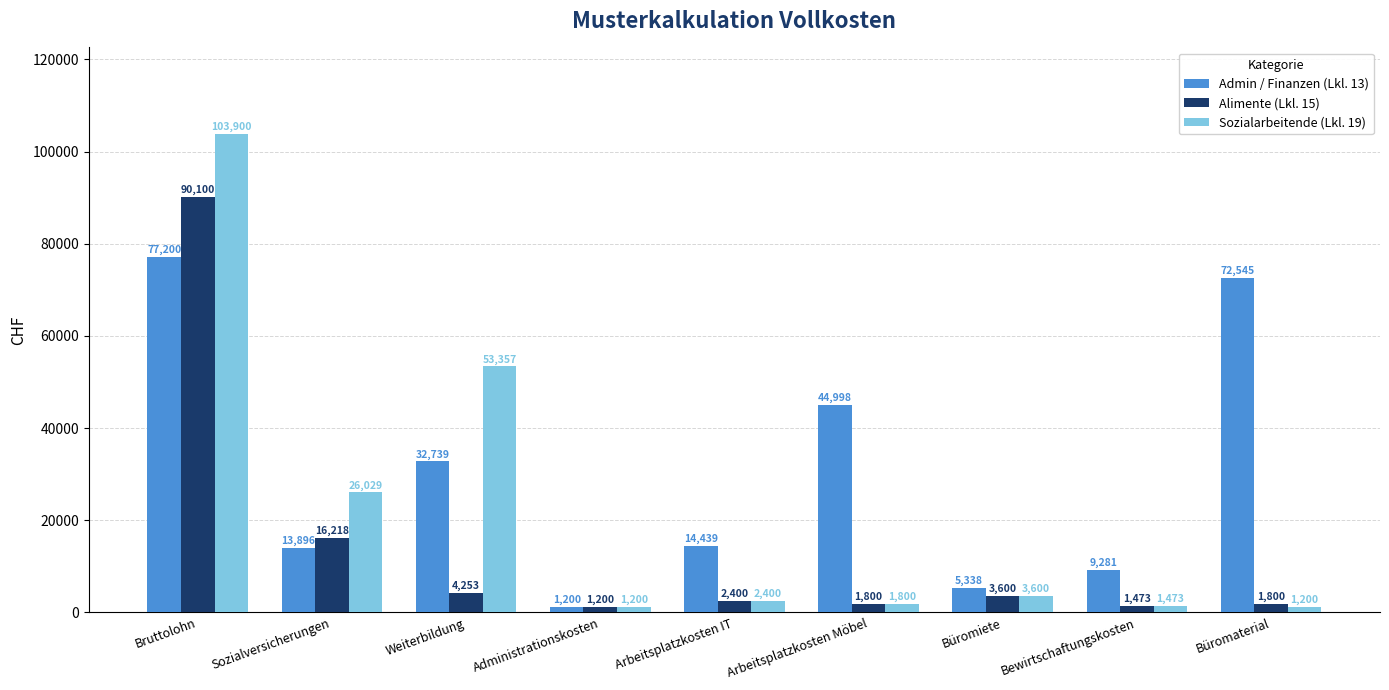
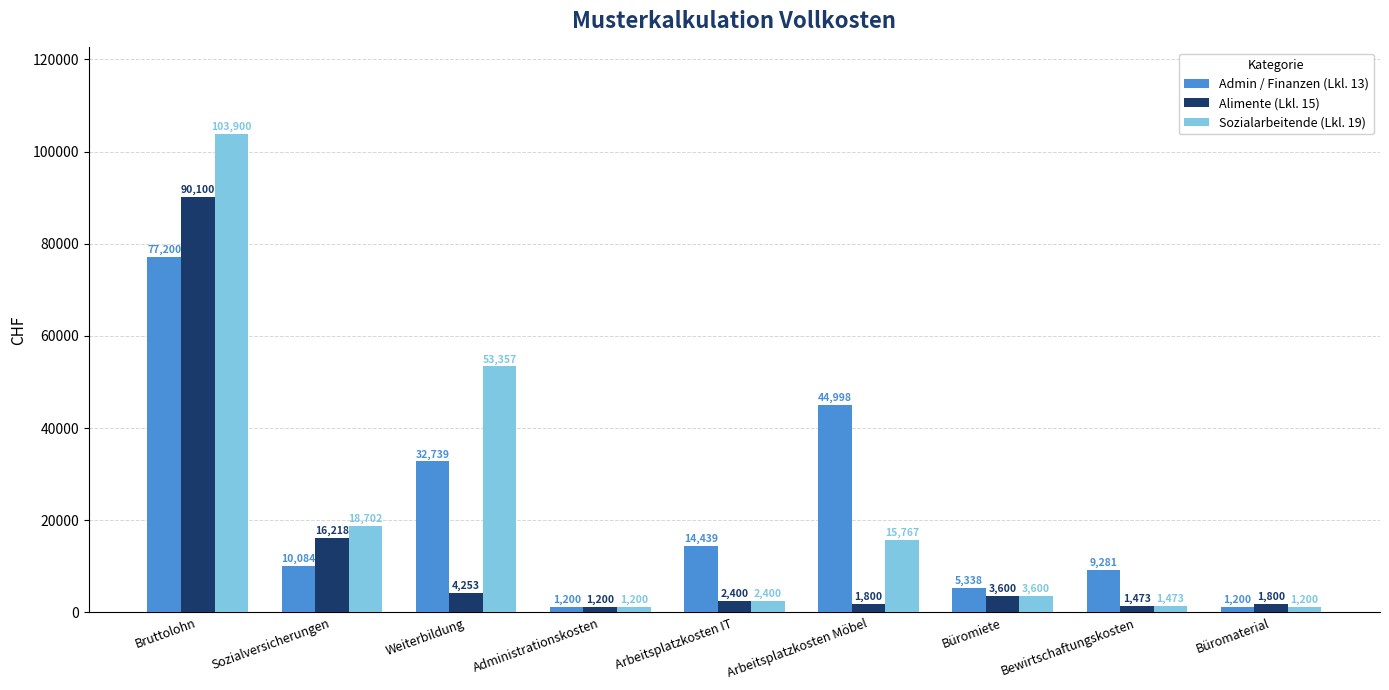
  {
    "Admin / Finanzen (Lkl. 13)": {
      "Bruttolohn": "77,200",
-     "Sozialversicherungen": "13,896",
+     "Sozialversicherungen": "10,084",
      "Weiterbildung": "32,739",
      "Administrationskosten": "1,200",
      "Arbeitsplatzkosten IT": "14,439",
      "Arbeitsplatzkosten Möbel": "44,998",
      "Büromiete": "5,338",
      "Bewirtschaftungskosten": "9,281",
-     "Büromaterial": "72,545"
+     "Büromaterial": "1,200"
    },
    "Alimente (Lkl. 15)": {
      "Bruttolohn": "90,100",
      "Sozialversicherungen": "16,218",
      "Weiterbildung": "4,253",
      "Administrationskosten": "1,200",
      "Arbeitsplatzkosten IT": "2,400",
      "Arbeitsplatzkosten Möbel": "1,800",
      "Büromiete": "3,600",
      "Bewirtschaftungskosten": "1,473",
      "Büromaterial": "1,800"
    },
    "Sozialarbeitende (Lkl. 19)": {
      "Bruttolohn": "103,900",
-     "Sozialversicherungen": "26,029",
+     "Sozialversicherungen": "18,702",
      "Weiterbildung": "53,357",
      "Administrationskosten": "1,200",
      "Arbeitsplatzkosten IT": "2,400",
-     "Arbeitsplatzkosten Möbel": "1,800",
+     "Arbeitsplatzkosten Möbel": "15,767",
      "Büromiete": "3,600",
      "Bewirtschaftungskosten": "1,473",
      "Büromaterial": "1,200"
    }
  }
